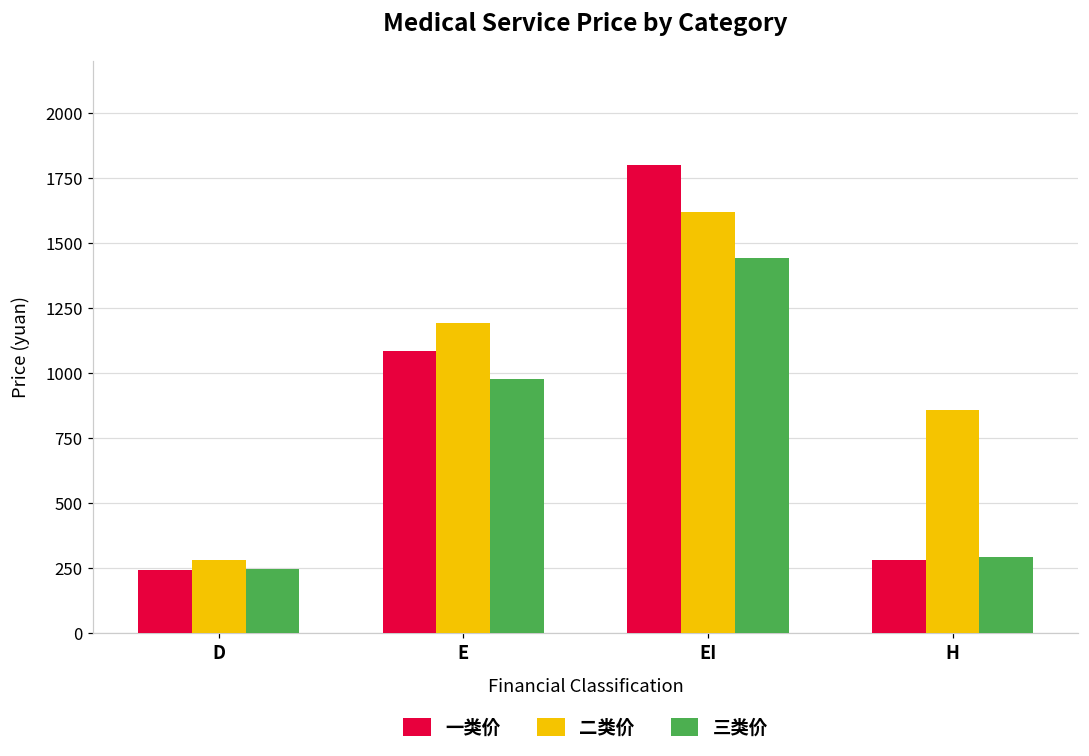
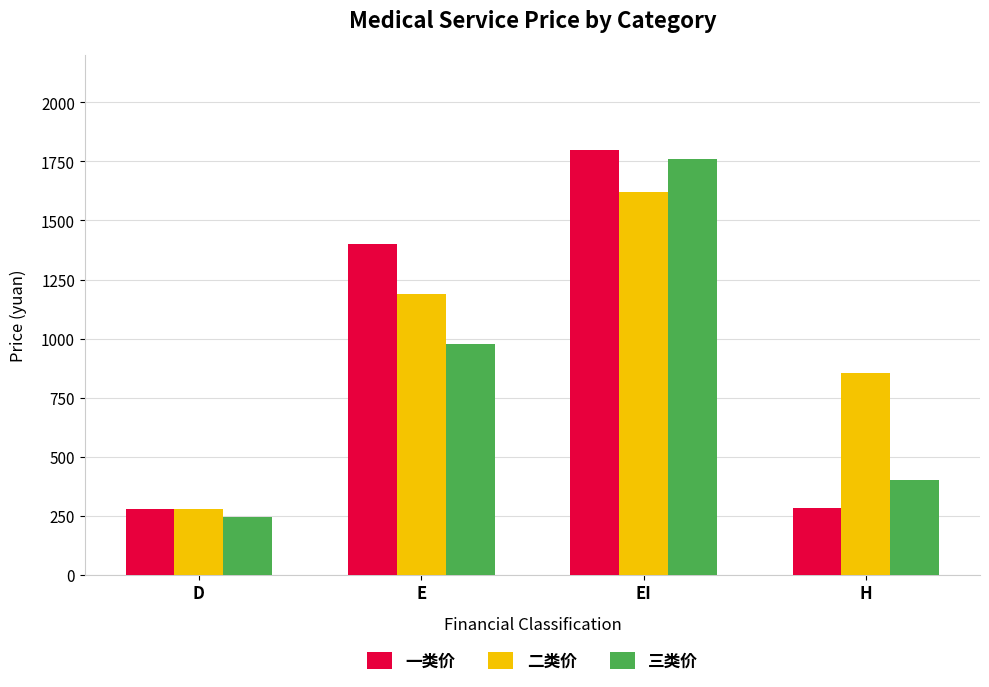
  {
    "一类价": {
-     "D": 240,
-     "E": 1080,
+     "D": 280,
+     "E": 1400,
      "EI": 1800,
      "H": 280
    },
    "二类价": {
      "D": 280,
      "E": 1190,
      "EI": 1620,
      "H": 860
    },
    "三类价": {
      "D": 250,
      "E": 980,
-     "EI": 1440,
-     "H": 290
+     "EI": 1760,
+     "H": 400
    }
  }
